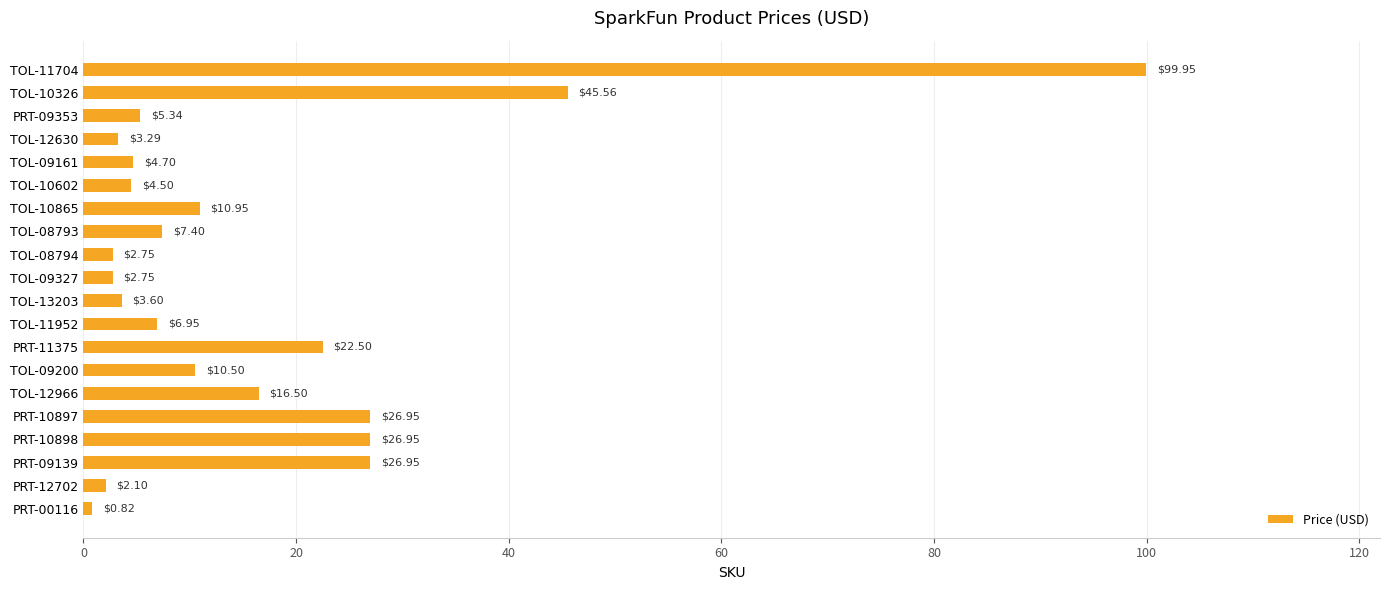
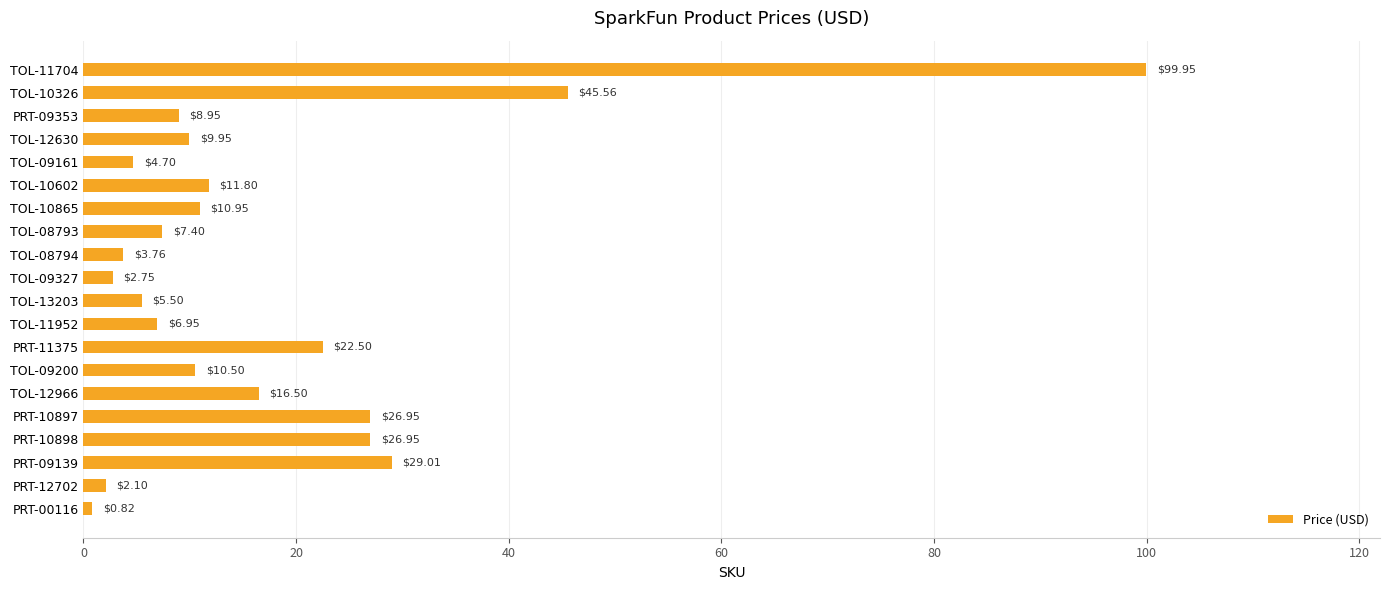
  {
    "TOL-11704": "$99.95",
    "TOL-10326": "$45.56",
-   "PRT-09353": "$5.34",
-   "TOL-12630": "$3.29",
+   "PRT-09353": "$8.95",
+   "TOL-12630": "$9.95",
    "TOL-09161": "$4.70",
-   "TOL-10602": "$4.50",
+   "TOL-10602": "$11.80",
    "TOL-10865": "$10.95",
    "TOL-08793": "$7.40",
-   "TOL-08794": "$2.75",
+   "TOL-08794": "$3.76",
    "TOL-09327": "$2.75",
-   "TOL-13203": "$3.60",
+   "TOL-13203": "$5.50",
    "TOL-11952": "$6.95",
    "PRT-11375": "$22.50",
    "TOL-09200": "$10.50",
    "TOL-12966": "$16.50",
    "PRT-10897": "$26.95",
    "PRT-10898": "$26.95",
-   "PRT-09139": "$26.95",
+   "PRT-09139": "$29.01",
    "PRT-12702": "$2.10",
    "PRT-00116": "$0.82"
  }
